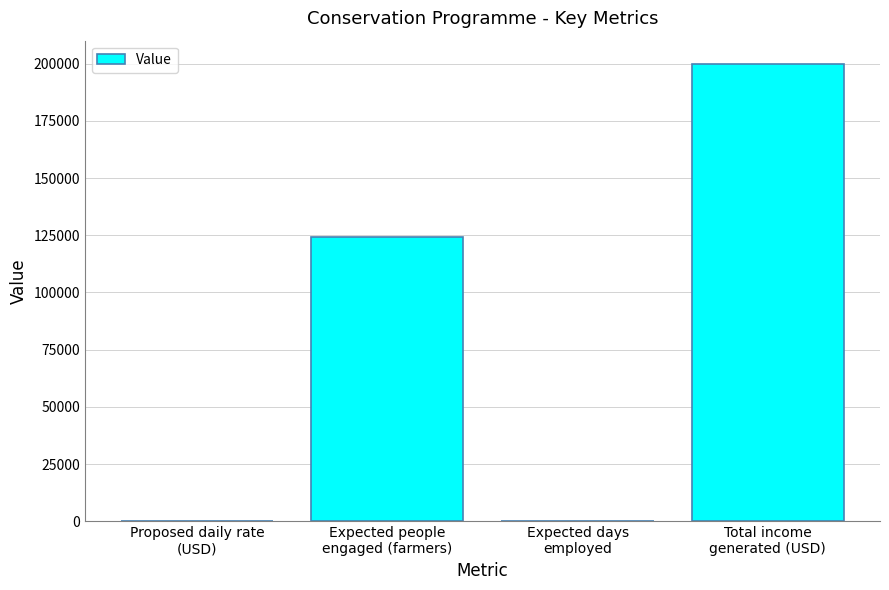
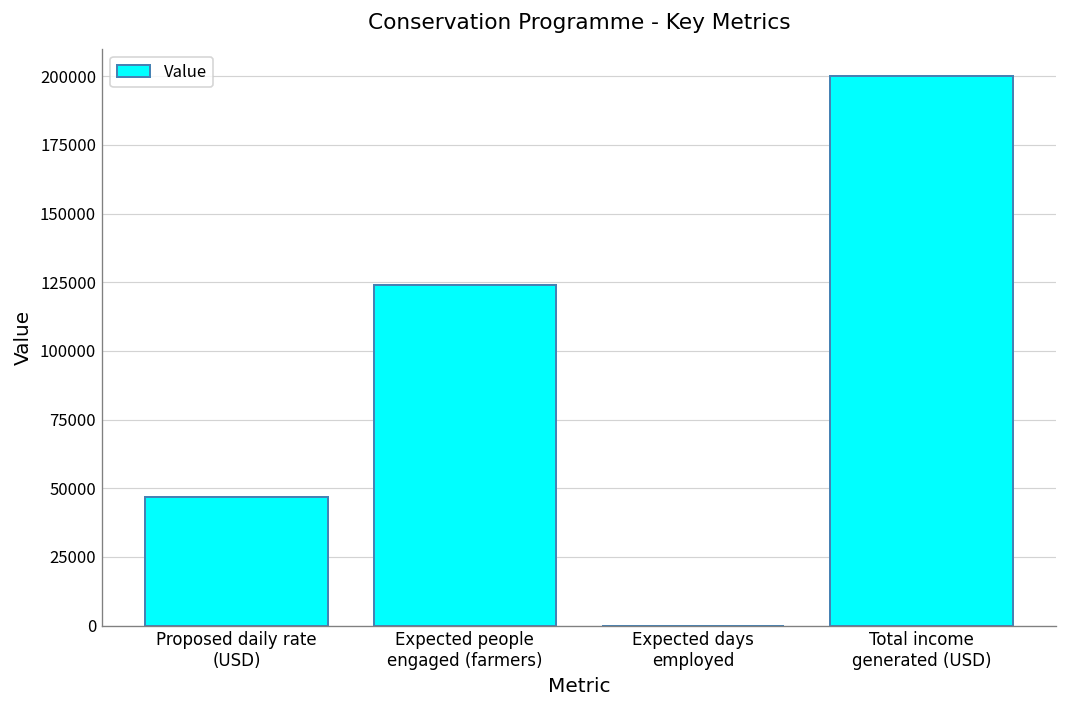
  {
-   "Proposed daily rate (USD)": 0,
+   "Proposed daily rate (USD)": 47000,
    "Expected people engaged (farmers)": 124000,
    "Total income generated (USD)": 200000
  }
